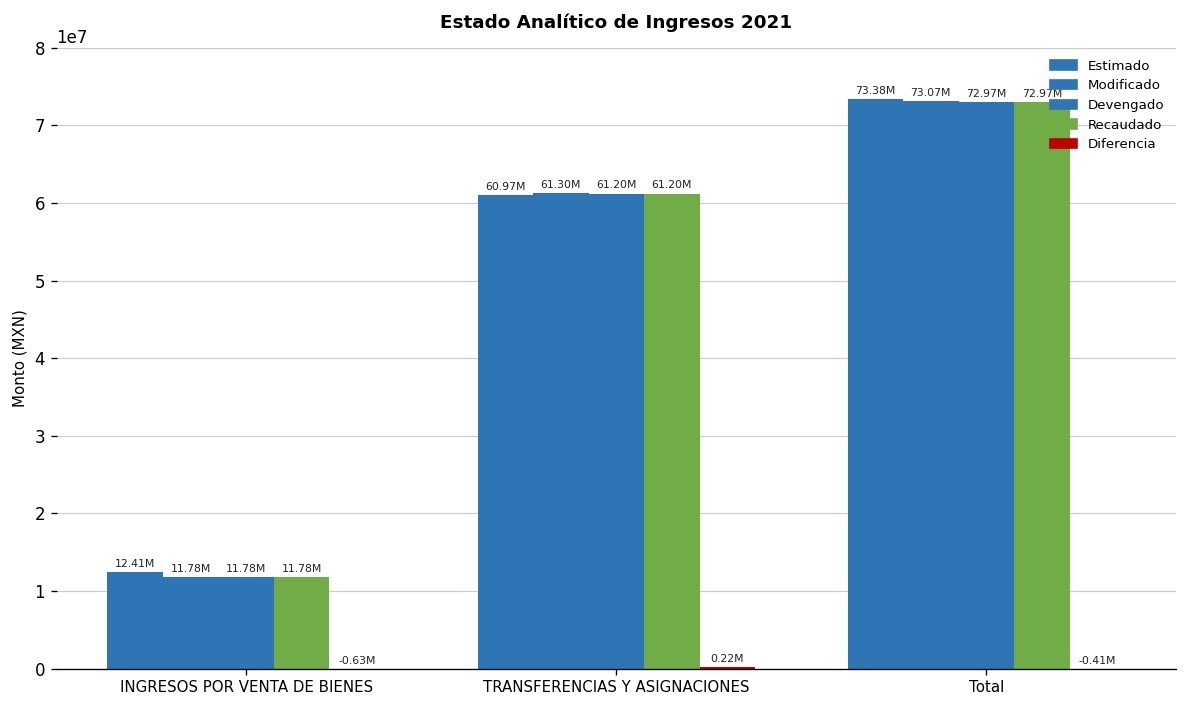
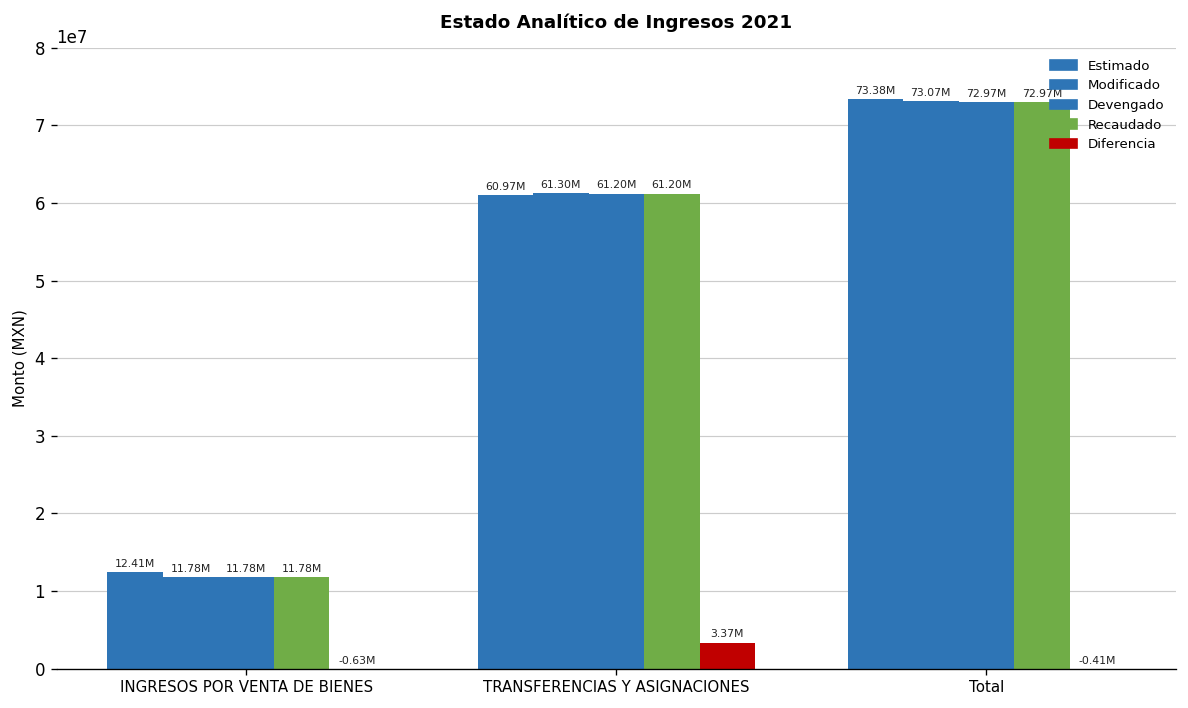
  {
    "Recaudado": {
      "INGRESOS POR VENTA DE BIENES": "11.78M",
      "TRANSFERENCIAS Y ASIGNACIONES": "61.20M",
      "Total": "72.97M"
    },
    "Diferencia": {
-     "TRANSFERENCIAS Y ASIGNACIONES": "0.22M"
+     "TRANSFERENCIAS Y ASIGNACIONES": "3.37M"
    }
  }
